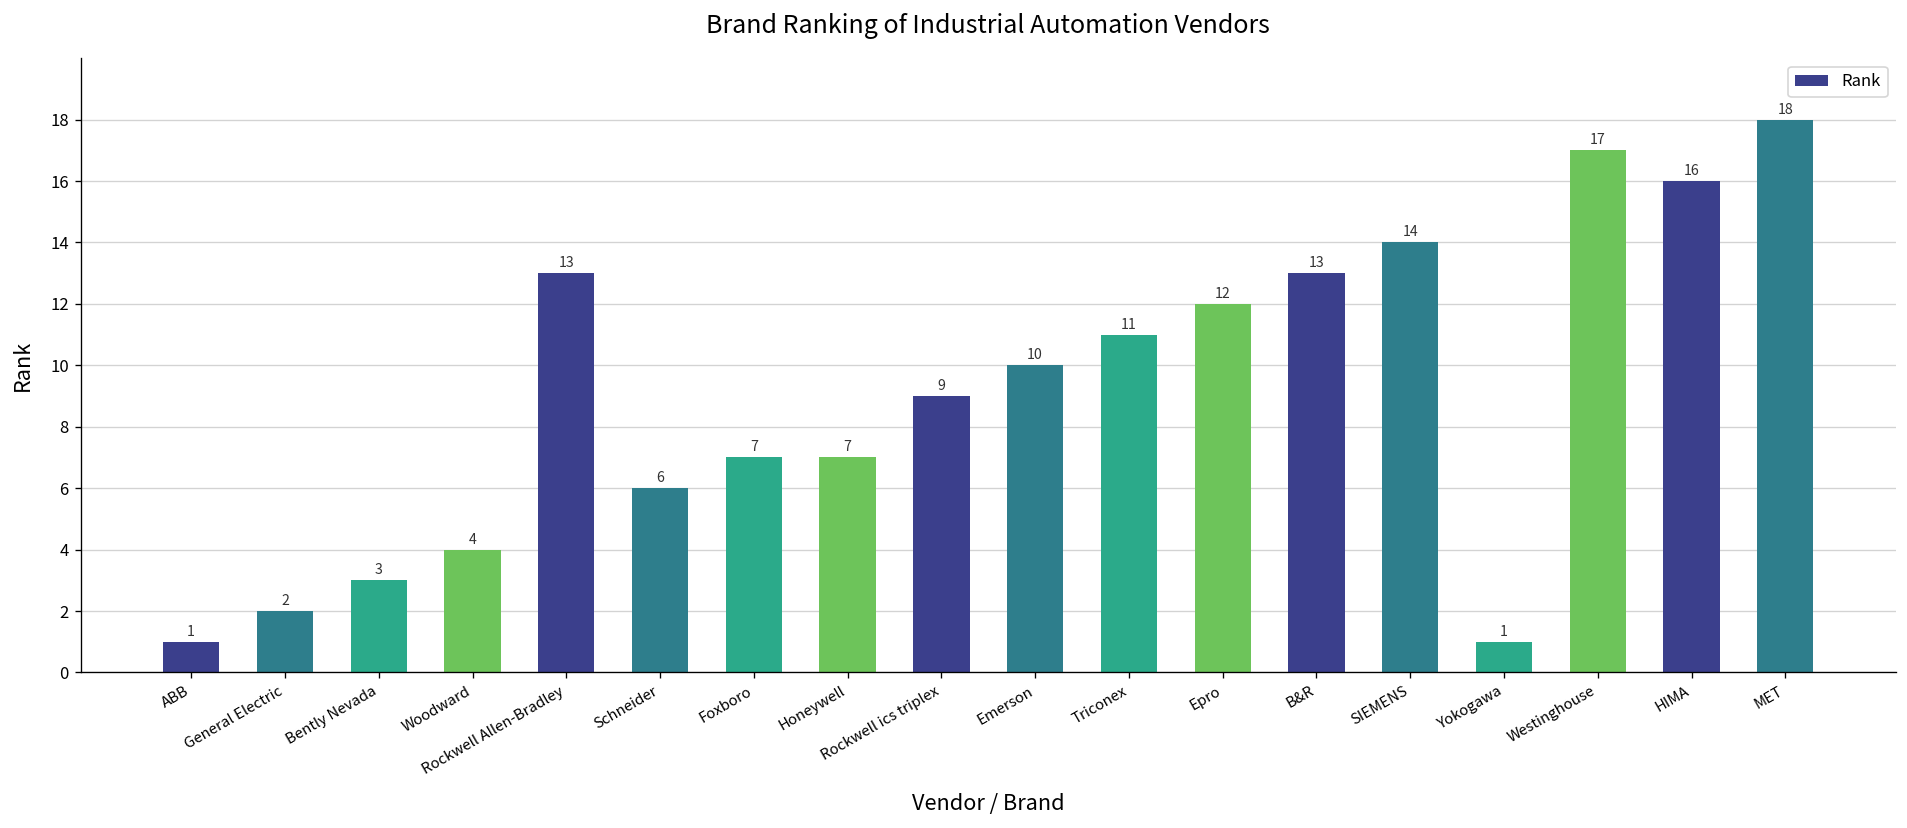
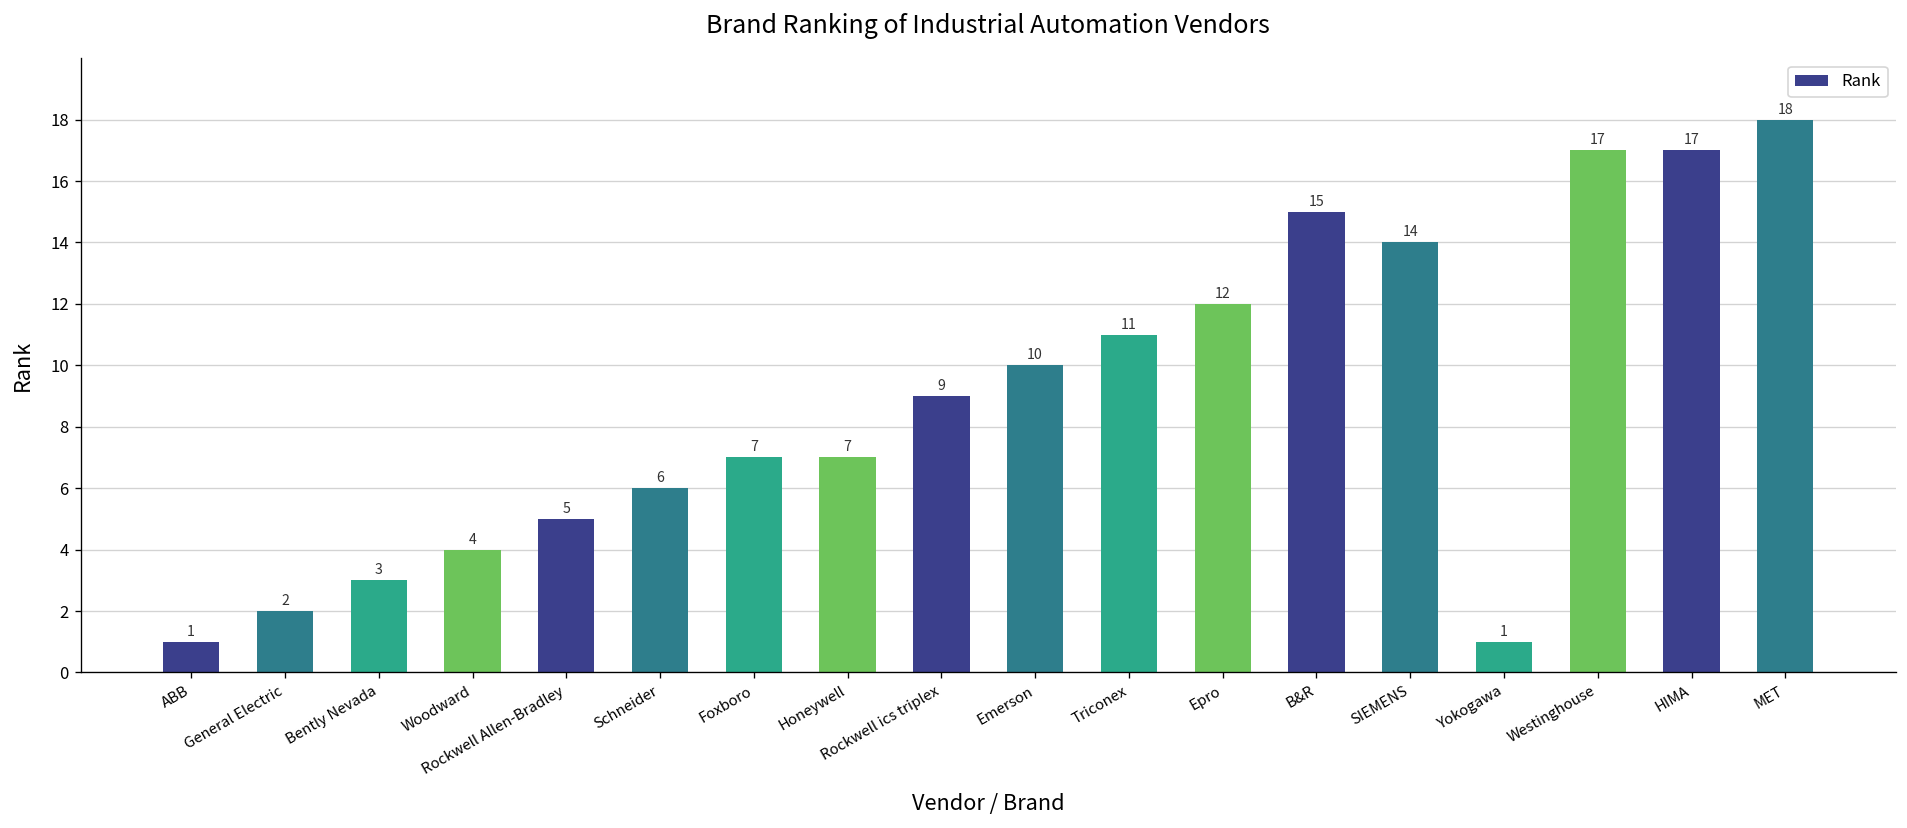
  {
    "ABB": 1,
    "General Electric": 2,
    "Bently Nevada": 3,
    "Woodward": 4,
-   "Rockwell Allen-Bradley": 13,
+   "Rockwell Allen-Bradley": 5,
    "Schneider": 6,
    "Foxboro": 7,
    "Honeywell": 7,
    "Rockwell ics triplex": 9,
    "Emerson": 10,
    "Triconex": 11,
    "Epro": 12,
-   "B&R": 13,
+   "B&R": 15,
    "SIEMENS": 14,
    "Yokogawa": 1,
    "Westinghouse": 17,
-   "HIMA": 16,
+   "HIMA": 17,
    "MET": 18
  }
